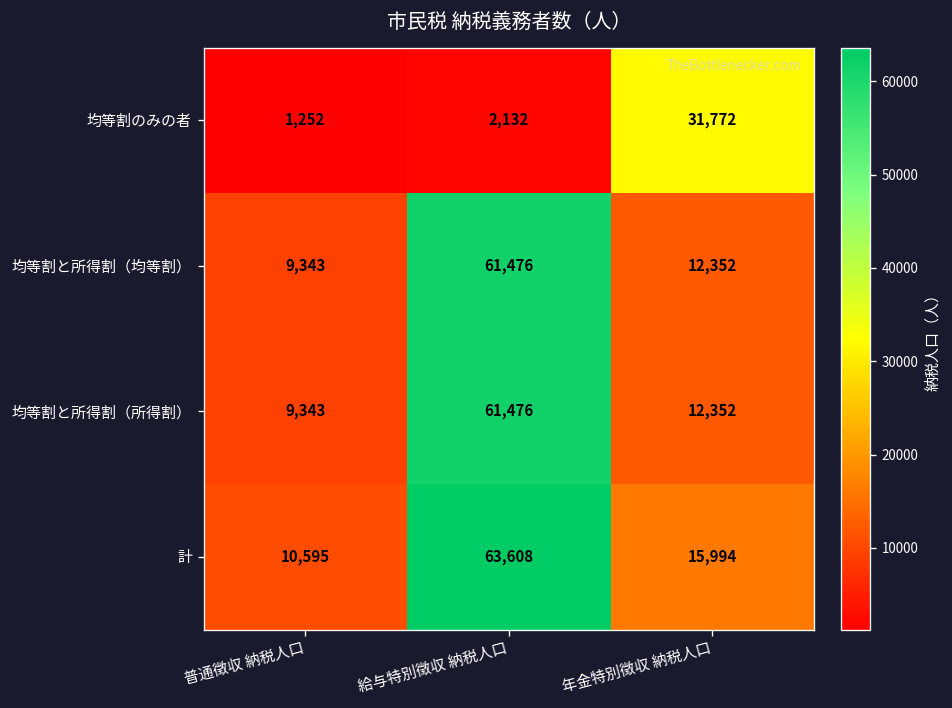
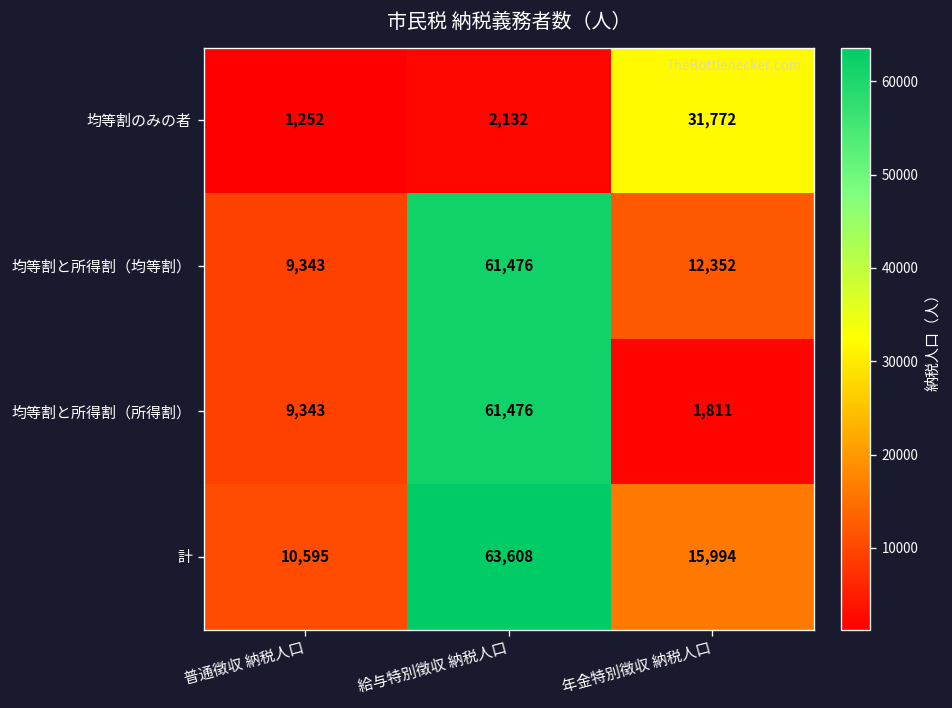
  {
    "均等割のみの者": {
      "普通徴収 納税人口": "1,252",
      "給与特別徴収 納税人口": "2,132"
    },
    "均等割と所得割（均等割）": {
      "普通徴収 納税人口": "9,343",
      "給与特別徴収 納税人口": "61,476",
      "年金特別徴収 納税人口": "12,352"
    },
    "均等割と所得割（所得割）": {
      "普通徴収 納税人口": "9,343",
      "給与特別徴収 納税人口": "61,476",
-     "年金特別徴収 納税人口": "12,352"
+     "年金特別徴収 納税人口": "1,811"
    },
    "計": {
      "普通徴収 納税人口": "10,595",
      "給与特別徴収 納税人口": "63,608",
      "年金特別徴収 納税人口": "15,994"
    }
  }
